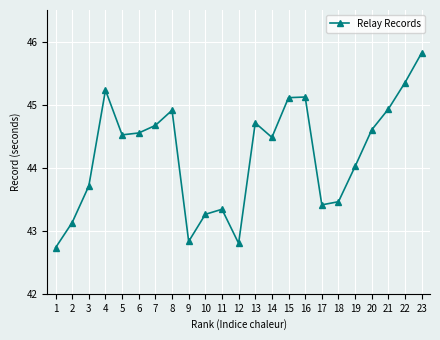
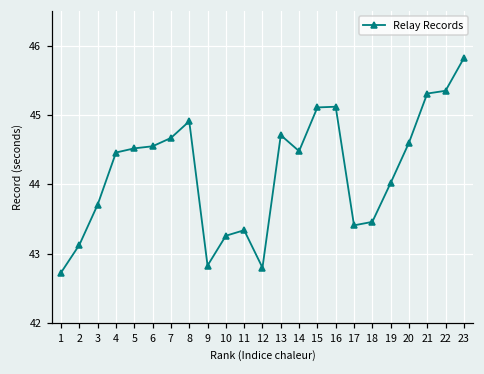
  {
    "1": 42.7,
    "2": 43.1,
    "3": 43.7,
-   "4": 45.2,
+   "4": 44.5,
    "5": 44.5,
    "6": 44.6,
    "7": 44.7,
    "8": 44.9,
    "9": 42.8,
    "10": 43.3,
    "11": 43.3,
    "12": 42.8,
    "13": 44.7,
    "14": 44.5,
    "15": 45.1,
    "16": 45.1,
    "17": 43.4,
    "18": 43.5,
    "19": 44.0,
    "20": 44.6,
-   "21": 44.9,
+   "21": 45.3,
    "22": 45.4,
    "23": 45.8
  }
